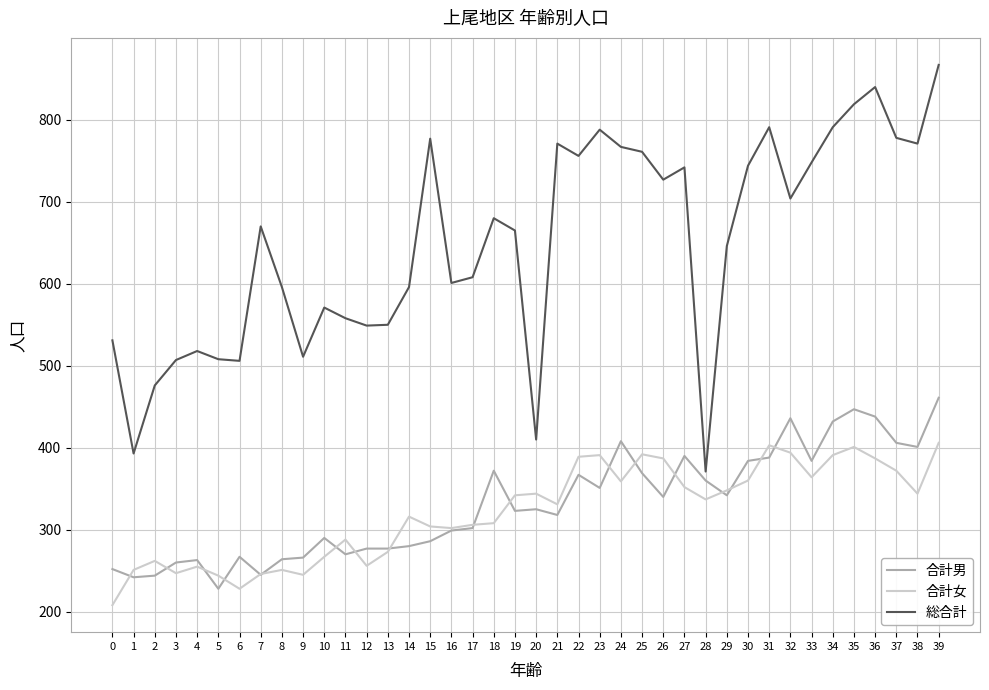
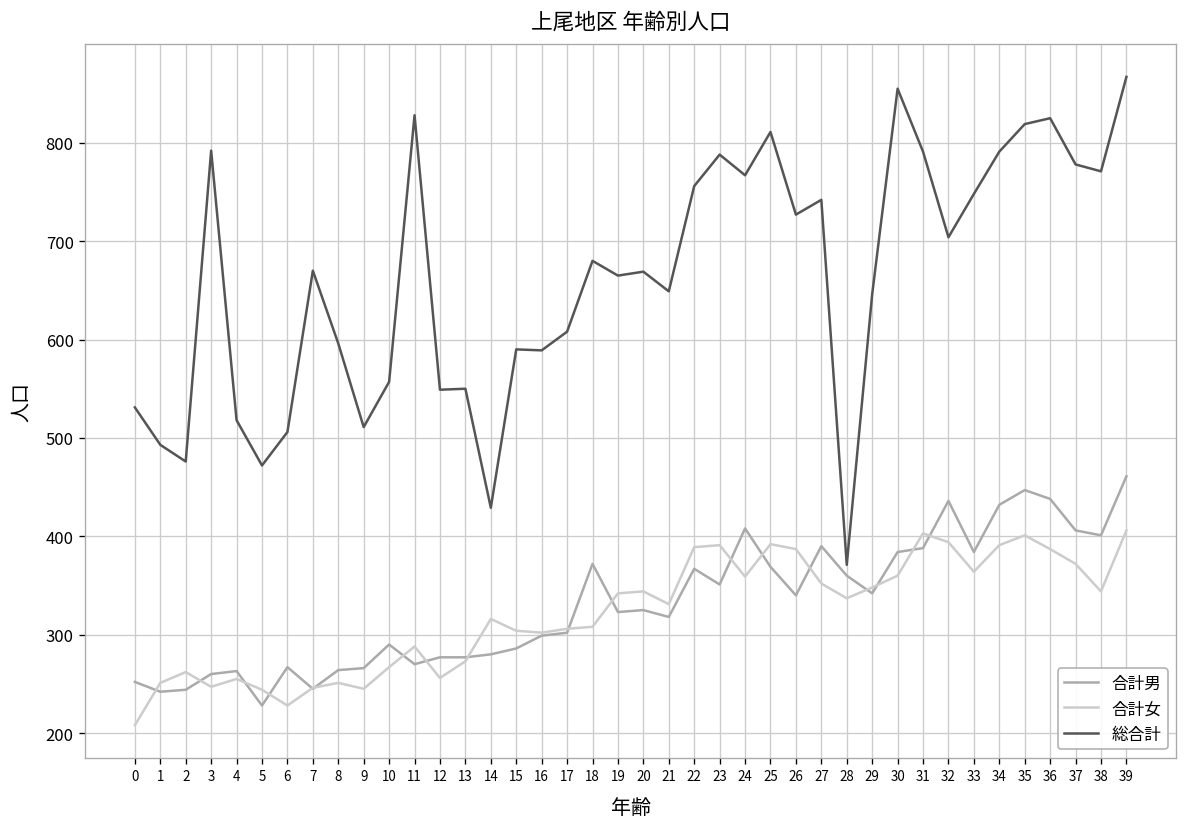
  {
    "総合計": {
      "0": 530,
-     "1": 390,
+     "1": 490,
      "2": 480,
-     "3": 510,
+     "3": 790,
      "4": 520,
-     "5": 510,
+     "5": 470,
      "6": 510,
      "7": 670,
      "8": 600,
      "9": 510,
-     "10": 570,
-     "11": 560,
+     "10": 560,
+     "11": 830,
      "12": 550,
      "13": 550,
-     "14": 600,
-     "15": 780,
-     "16": 600,
+     "14": 430,
+     "15": 590,
+     "16": 590,
      "17": 610,
      "18": 680,
      "19": 670,
-     "20": 410,
-     "21": 770,
+     "20": 670,
+     "21": 650,
      "22": 760,
      "23": 790,
      "24": 770,
-     "25": 760,
+     "25": 810,
      "26": 730,
      "27": 740,
      "28": 370,
      "29": 650,
-     "30": 740,
+     "30": 860,
      "31": 790,
      "32": 700,
      "33": 750,
      "34": 790,
      "35": 820,
-     "36": 840,
+     "36": 830,
      "37": 780,
      "38": 770,
      "39": 870
    }
  }
